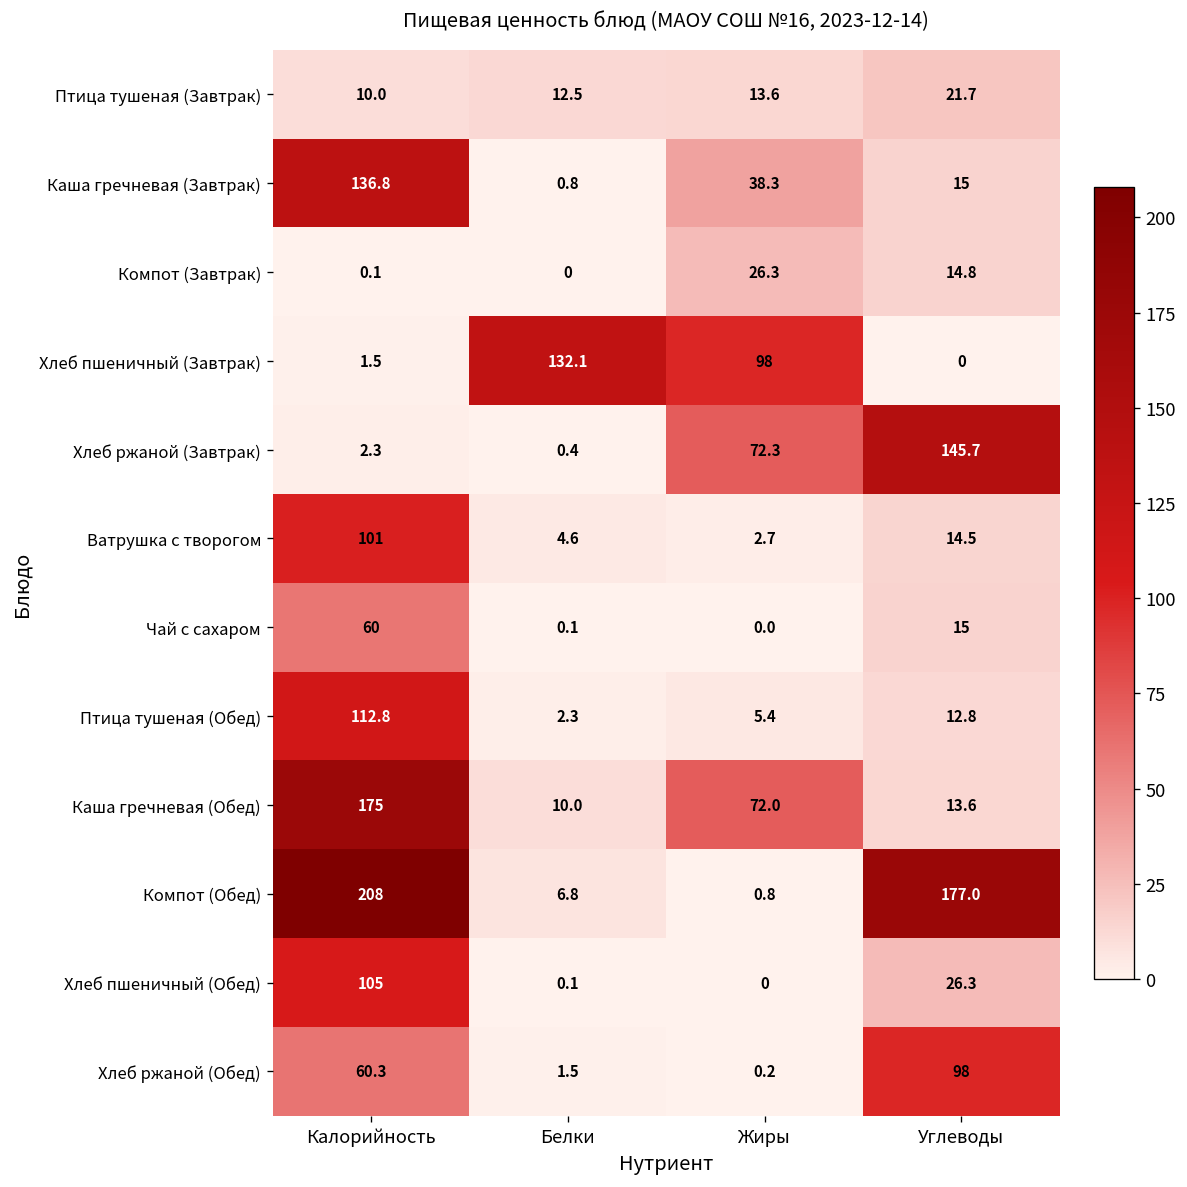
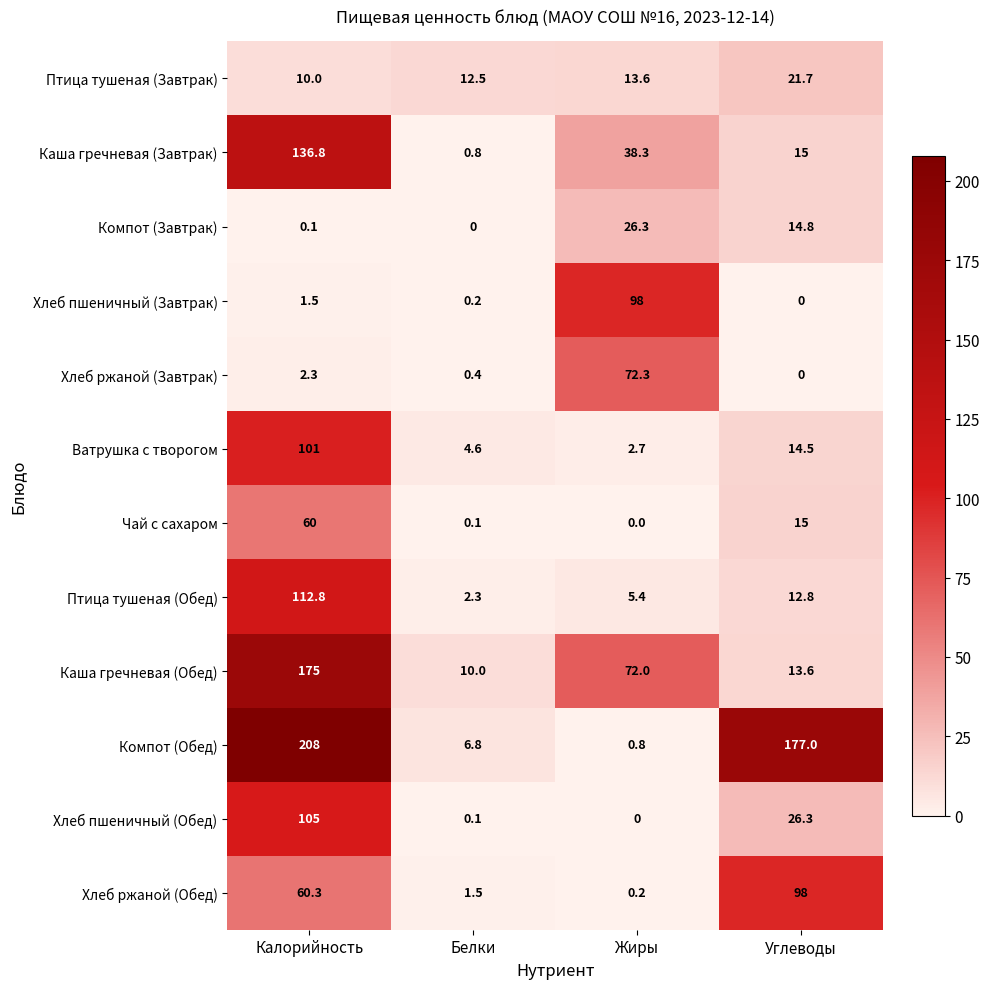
  {
    "Птица тушеная (Завтрак)": {
      "Калорийность": 10.0,
      "Белки": 12.5,
      "Жиры": 13.6,
      "Углеводы": 21.7
    },
    "Каша гречневая (Завтрак)": {
      "Калорийность": 136.8,
      "Белки": 0.8,
      "Жиры": 38.3,
      "Углеводы": 15
    },
    "Компот (Завтрак)": {
      "Калорийность": 0.1,
      "Белки": 0,
      "Жиры": 26.3,
      "Углеводы": 14.8
    },
    "Хлеб пшеничный (Завтрак)": {
      "Калорийность": 1.5,
-     "Белки": 132.1,
+     "Белки": 0.2,
      "Жиры": 98,
      "Углеводы": 0
    },
    "Хлеб ржаной (Завтрак)": {
      "Калорийность": 2.3,
      "Белки": 0.4,
      "Жиры": 72.3,
-     "Углеводы": 145.7
+     "Углеводы": 0
    },
    "Ватрушка с творогом": {
      "Калорийность": 101,
      "Белки": 4.6,
      "Жиры": 2.7,
      "Углеводы": 14.5
    },
    "Чай с сахаром": {
      "Калорийность": 60,
      "Белки": 0.1,
      "Жиры": 0.0,
      "Углеводы": 15
    },
    "Птица тушеная (Обед)": {
      "Калорийность": 112.8,
      "Белки": 2.3,
      "Жиры": 5.4,
      "Углеводы": 12.8
    },
    "Каша гречневая (Обед)": {
      "Калорийность": 175,
      "Белки": 10.0,
      "Жиры": 72.0,
      "Углеводы": 13.6
    },
    "Компот (Обед)": {
      "Калорийность": 208,
      "Белки": 6.8,
      "Жиры": 0.8,
      "Углеводы": 177.0
    },
    "Хлеб пшеничный (Обед)": {
      "Калорийность": 105,
      "Белки": 0.1,
      "Жиры": 0,
      "Углеводы": 26.3
    },
    "Хлеб ржаной (Обед)": {
      "Калорийность": 60.3,
      "Белки": 1.5,
      "Жиры": 0.2,
      "Углеводы": 98
    }
  }
